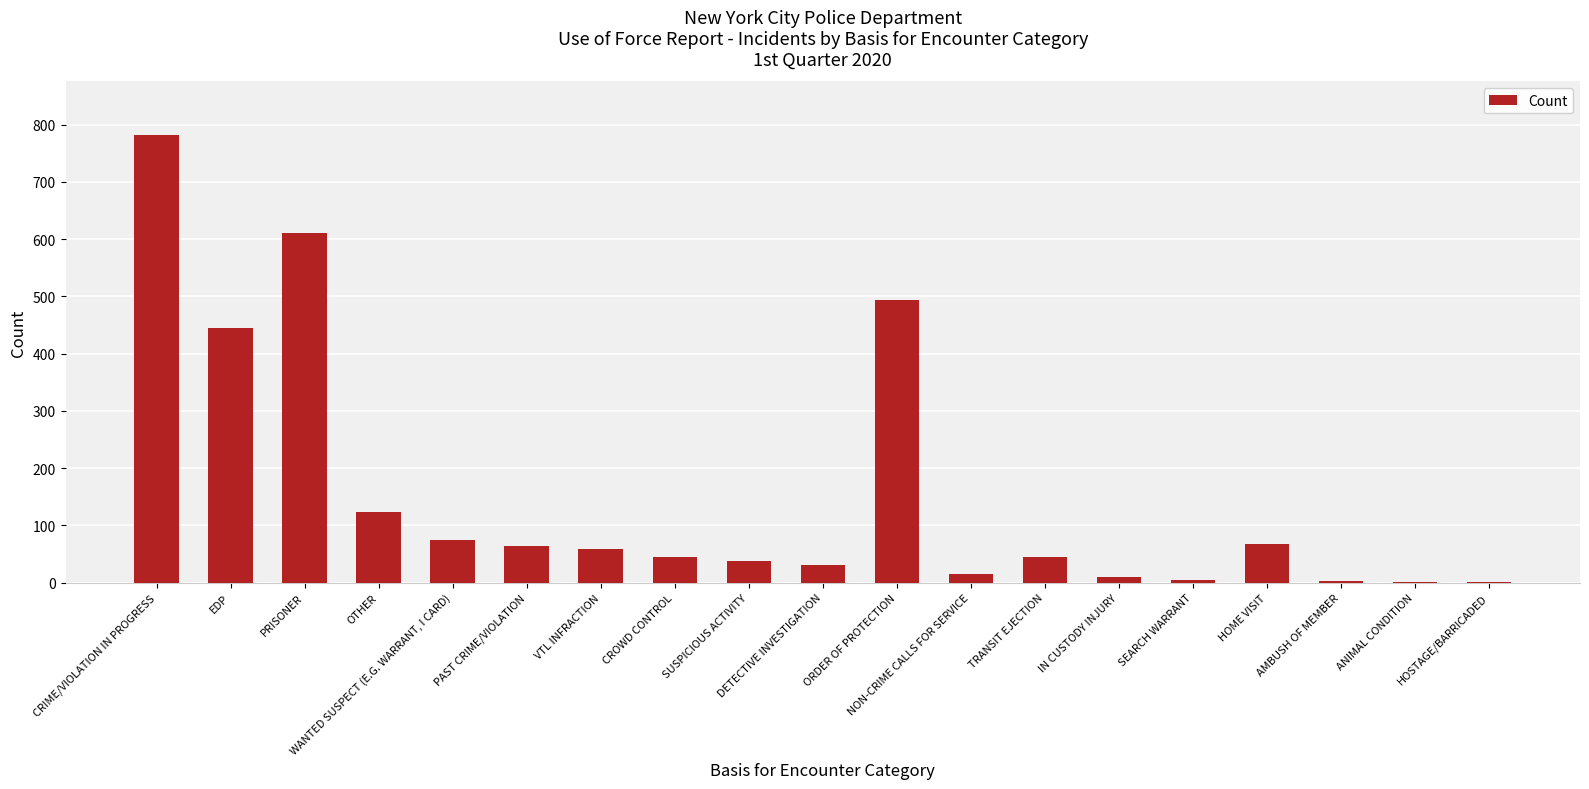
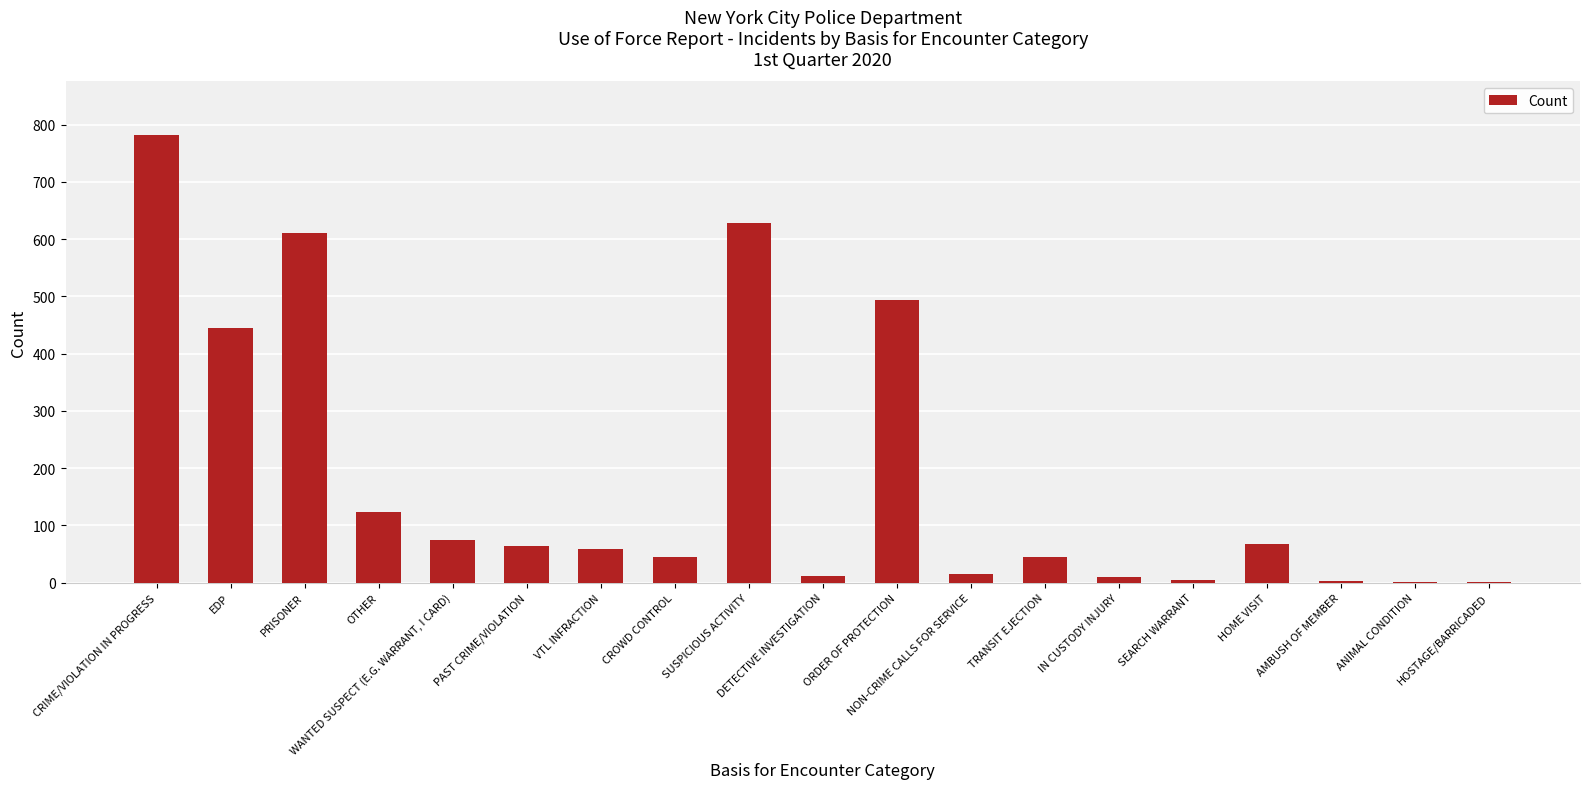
  {
    "CRIME/VIOLATION IN PROGRESS": 780,
    "EDP": 440,
    "PRISONER": 610,
    "OTHER": 120,
    "WANTED SUSPECT (E.G. WARRANT, I CARD)": 70,
    "PAST CRIME/VIOLATION": 60,
    "VTL INFRACTION": 60,
    "CROWD CONTROL": 40,
-   "SUSPICIOUS ACTIVITY": 40,
-   "DETECTIVE INVESTIGATION": 30,
+   "SUSPICIOUS ACTIVITY": 630,
+   "DETECTIVE INVESTIGATION": 10,
    "ORDER OF PROTECTION": 490,
    "NON-CRIME CALLS FOR SERVICE": 20,
    "TRANSIT EJECTION": 50,
    "IN CUSTODY INJURY": 10,
    "HOME VISIT": 70
  }
